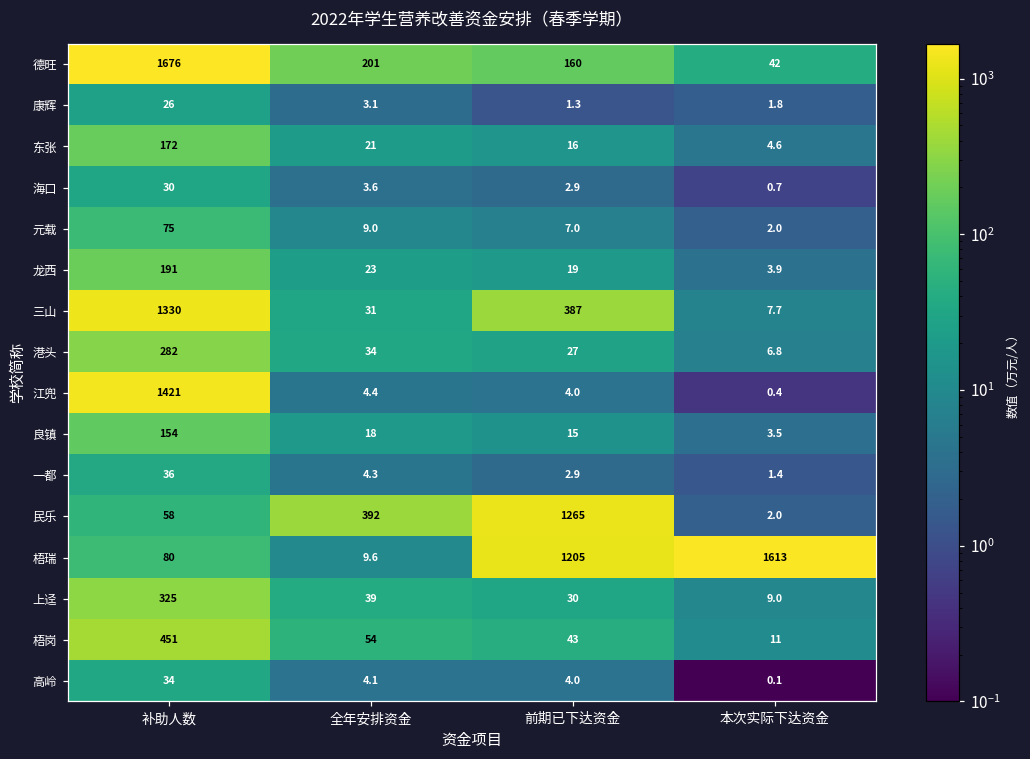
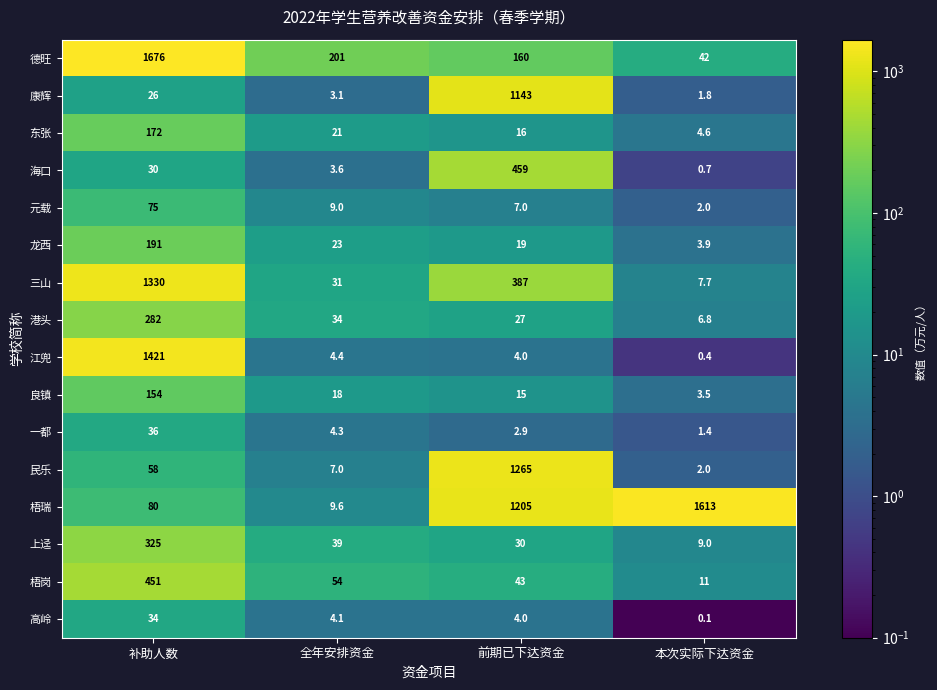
  {
    "德旺": {
      "补助人数": 1676,
      "全年安排资金": 201,
      "前期已下达资金": 160,
      "本次实际下达资金": 42
    },
    "康辉": {
      "补助人数": 26,
      "全年安排资金": 3.1,
-     "前期已下达资金": 1.3,
+     "前期已下达资金": 1143,
      "本次实际下达资金": 1.8
    },
    "东张": {
      "补助人数": 172,
      "全年安排资金": 21,
      "前期已下达资金": 16,
      "本次实际下达资金": 4.6
    },
    "海口": {
      "补助人数": 30,
      "全年安排资金": 3.6,
-     "前期已下达资金": 2.9,
+     "前期已下达资金": 459,
      "本次实际下达资金": 0.7
    },
    "元载": {
      "补助人数": 75,
      "全年安排资金": 9.0,
      "前期已下达资金": 7.0,
      "本次实际下达资金": 2.0
    },
    "龙西": {
      "补助人数": 191,
      "全年安排资金": 23,
      "前期已下达资金": 19,
      "本次实际下达资金": 3.9
    },
    "三山": {
      "补助人数": 1330,
      "全年安排资金": 31,
      "前期已下达资金": 387,
      "本次实际下达资金": 7.7
    },
    "港头": {
      "补助人数": 282,
      "全年安排资金": 34,
      "前期已下达资金": 27,
      "本次实际下达资金": 6.8
    },
    "江兜": {
      "补助人数": 1421,
      "全年安排资金": 4.4,
      "前期已下达资金": 4.0,
      "本次实际下达资金": 0.4
    },
    "良镇": {
      "补助人数": 154,
      "全年安排资金": 18,
      "前期已下达资金": 15,
      "本次实际下达资金": 3.5
    },
    "一都": {
      "补助人数": 36,
      "全年安排资金": 4.3,
      "前期已下达资金": 2.9,
      "本次实际下达资金": 1.4
    },
    "民乐": {
      "补助人数": 58,
-     "全年安排资金": 392,
+     "全年安排资金": 7.0,
      "前期已下达资金": 1265,
      "本次实际下达资金": 2.0
    },
    "梧瑞": {
      "补助人数": 80,
      "全年安排资金": 9.6,
      "前期已下达资金": 1205,
      "本次实际下达资金": 1613
    },
    "上迳": {
      "补助人数": 325,
      "全年安排资金": 39,
      "前期已下达资金": 30,
      "本次实际下达资金": 9.0
    },
    "梧岗": {
      "补助人数": 451,
      "全年安排资金": 54,
      "前期已下达资金": 43,
      "本次实际下达资金": 11
    },
    "高岭": {
      "补助人数": 34,
      "全年安排资金": 4.1,
      "前期已下达资金": 4.0,
      "本次实际下达资金": 0.1
    }
  }
